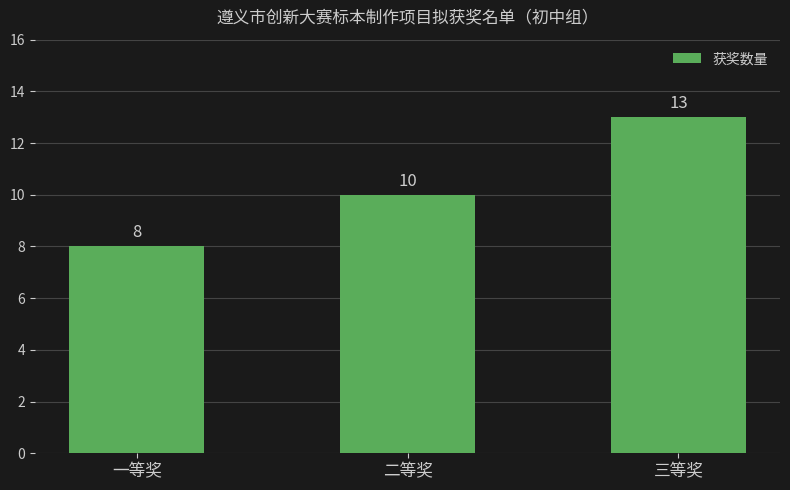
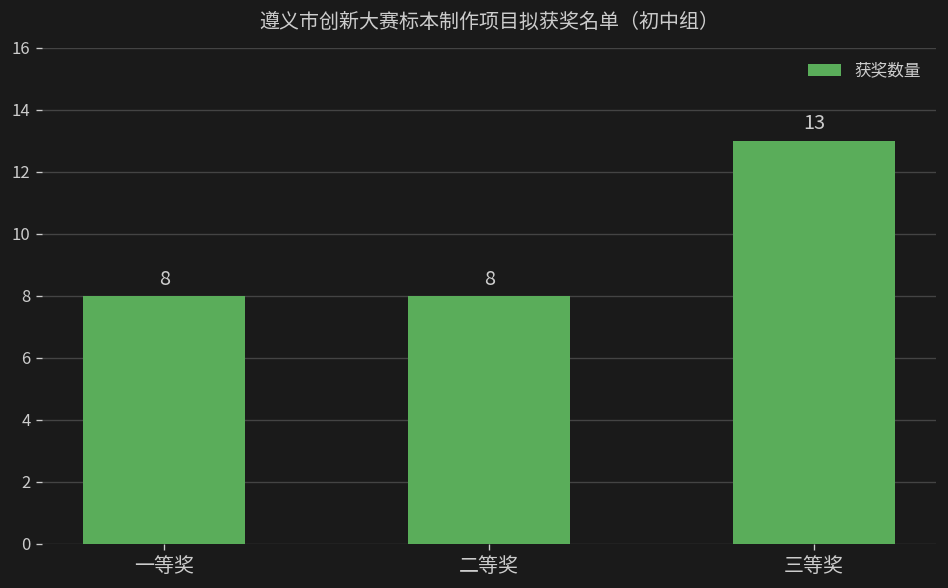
  {
    "一等奖": 8,
-   "二等奖": 10,
+   "二等奖": 8,
    "三等奖": 13
  }
